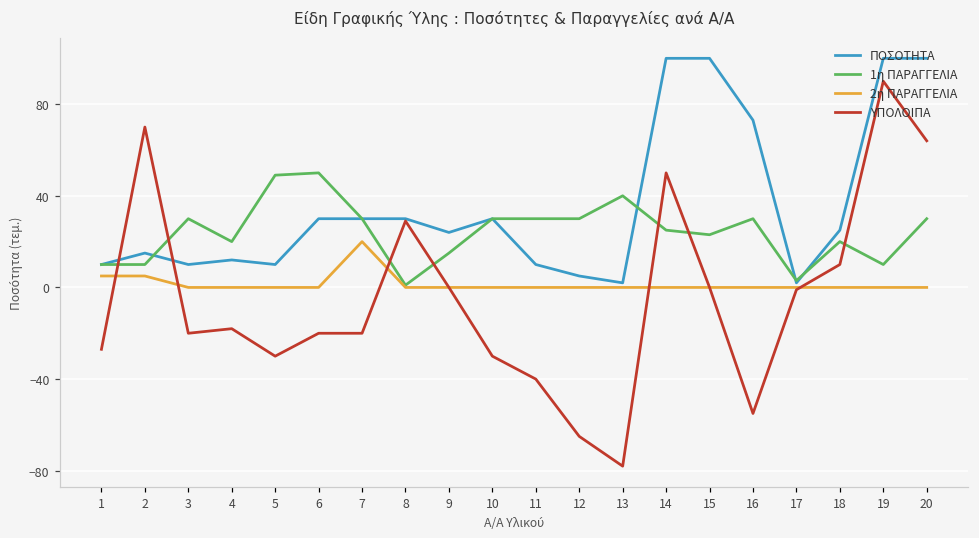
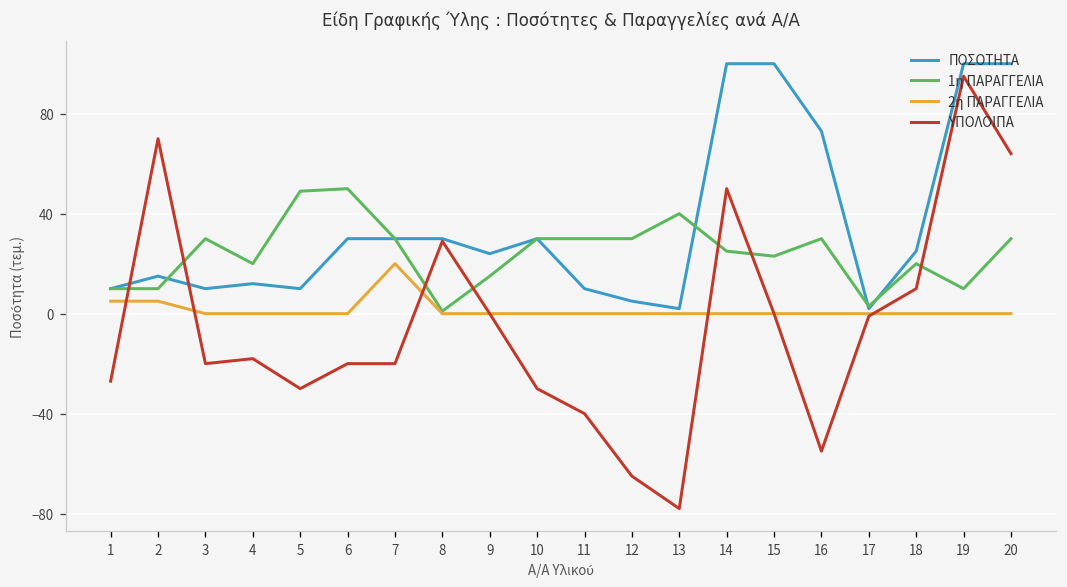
  {
    "ΠΟΣΟΤΗΤΑ": {
      "2": 15,
      "3": 10,
      "4": 12,
      "5": 10,
      "6": 30,
      "9": 24,
      "11": 10,
      "12": 5,
      "13": 2,
      "14": 100,
      "15": 100,
      "16": 73,
      "18": 25,
      "19": 100,
      "20": 100
    },
    "1η ΠΑΡΑΓΓΕΛΙΑ": {
      "2": 10,
      "3": 30,
      "4": 20,
      "5": 49,
      "6": 50,
      "9": 15,
      "11": 30,
      "12": 30,
      "13": 40,
      "14": 25,
      "15": 23,
      "16": 30,
      "18": 20,
      "19": 10,
      "20": 30
    },
    "2η ΠΑΡΑΓΓΕΛΙΑ": {
      "1": 5,
      "2": 5,
      "3": 0,
      "4": 0,
      "5": 0,
      "6": 0,
      "7": 20,
      "10": 0,
      "11": 0,
      "12": 0,
      "13": 0,
      "14": 0,
      "16": 0,
      "18": 0,
      "19": 0,
      "20": 0
    },
    "ΥΠΟΛΟΙΠΑ": {
      "1": -27,
      "2": 70,
      "3": -20,
      "4": -18,
      "5": -30,
      "6": -20,
      "7": -20,
      "10": -30,
      "11": -40,
      "12": -65,
      "13": -78,
      "14": 50,
      "16": -55,
      "18": 10,
-     "19": 90,
+     "19": 95,
      "20": 64
    }
  }
